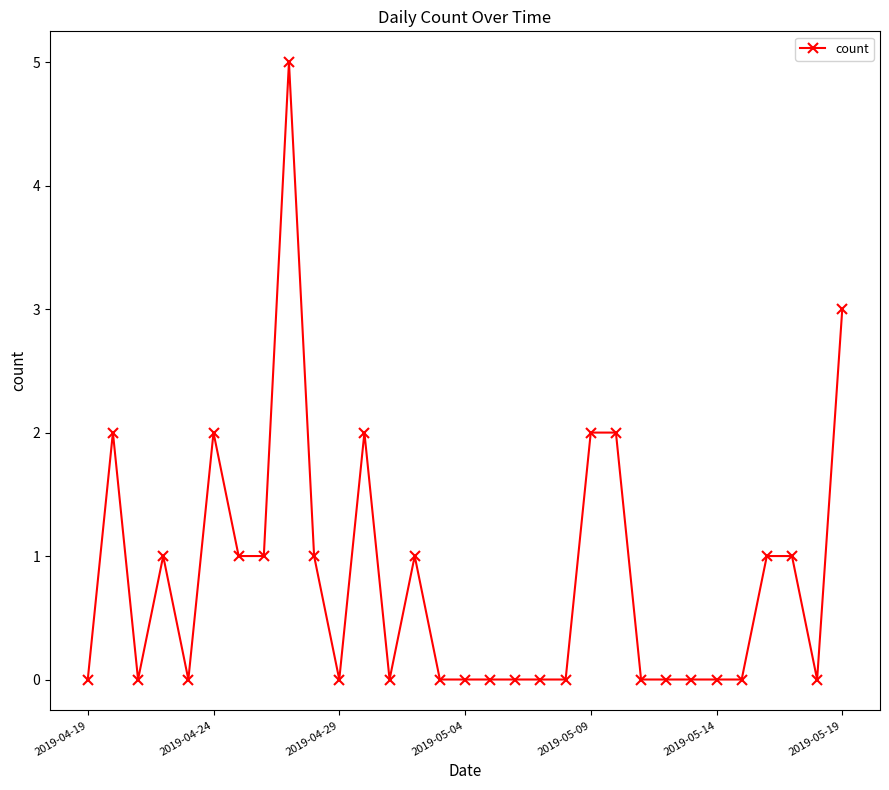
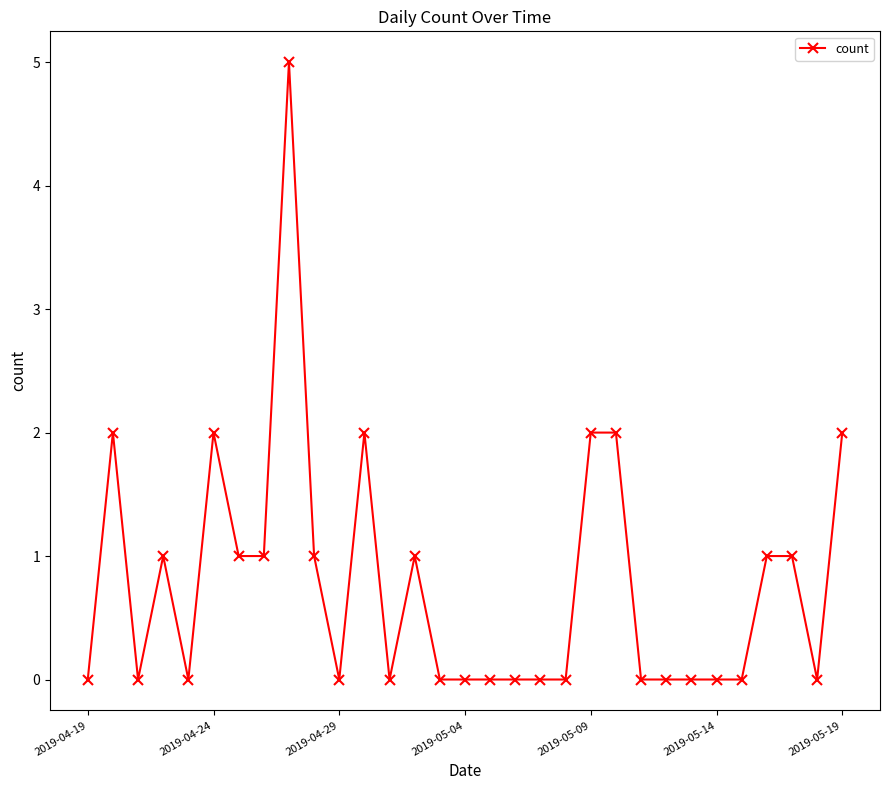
  {
    "2019-04-19": 0,
    "2019-04-24": 2,
    "2019-04-29": 0,
    "2019-05-04": 0,
    "2019-05-09": 2,
    "2019-05-14": 0,
-   "2019-05-19": 3
+   "2019-05-19": 2
  }
